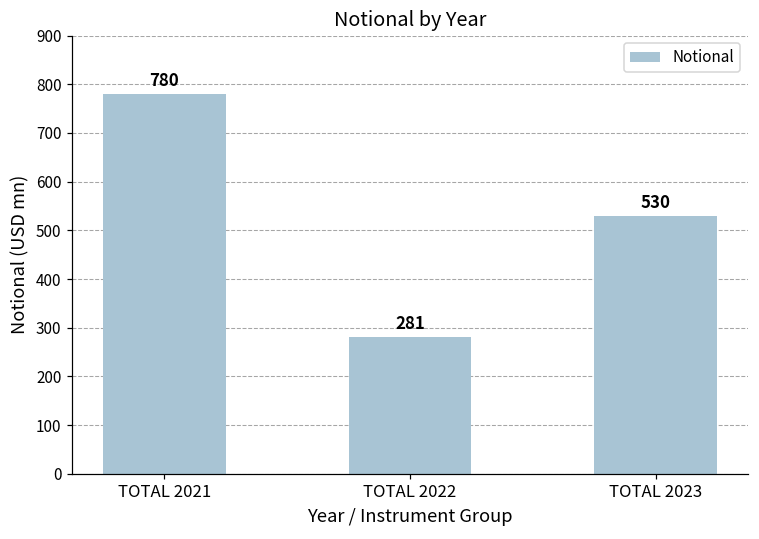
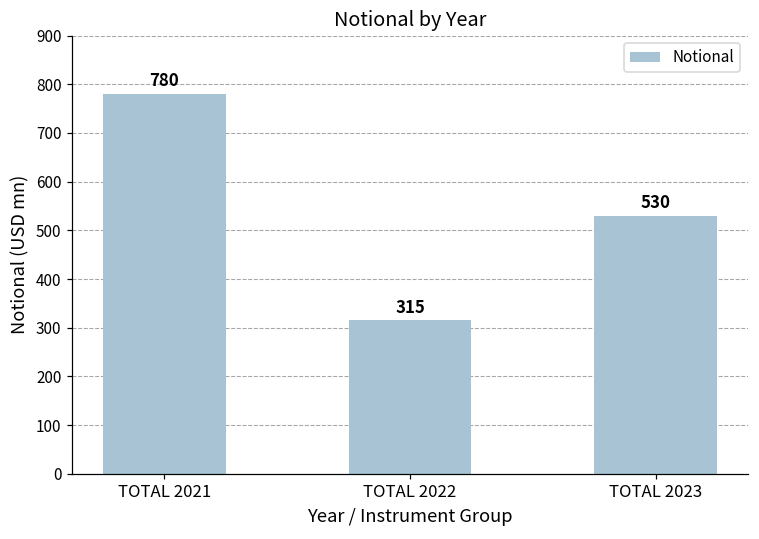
  {
    "TOTAL 2021": 780,
-   "TOTAL 2022": 281,
+   "TOTAL 2022": 315,
    "TOTAL 2023": 530
  }
